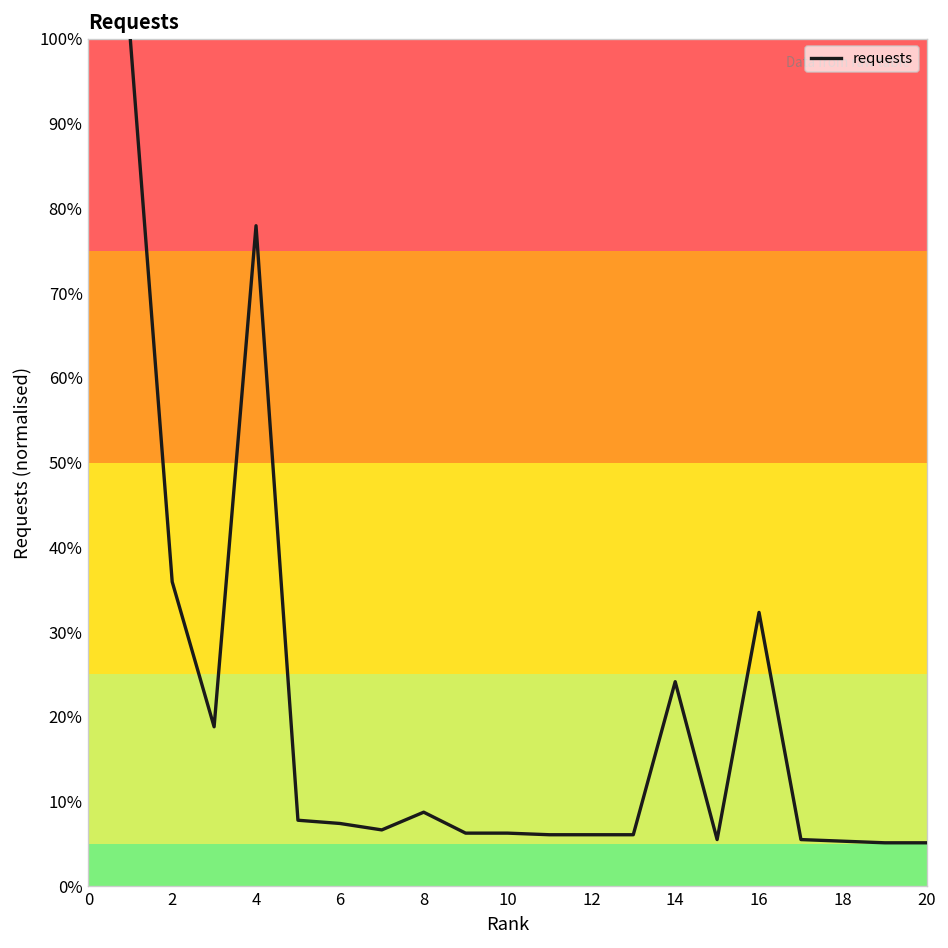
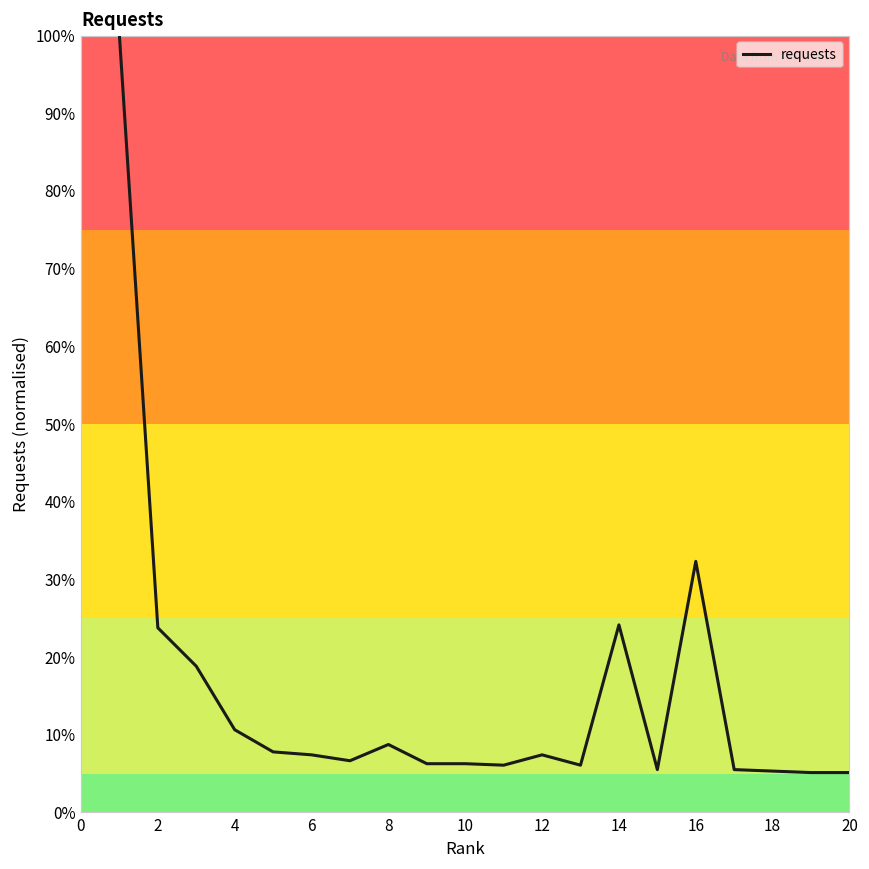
  {
-   "2": "36%",
-   "4": "78%",
+   "2": "24%",
+   "4": "11%",
    "6": "7%",
    "8": "9%",
    "10": "6%",
-   "12": "6%",
+   "12": "7%",
    "14": "24%",
    "16": "32%",
    "18": "5%",
    "20": "5%"
  }
